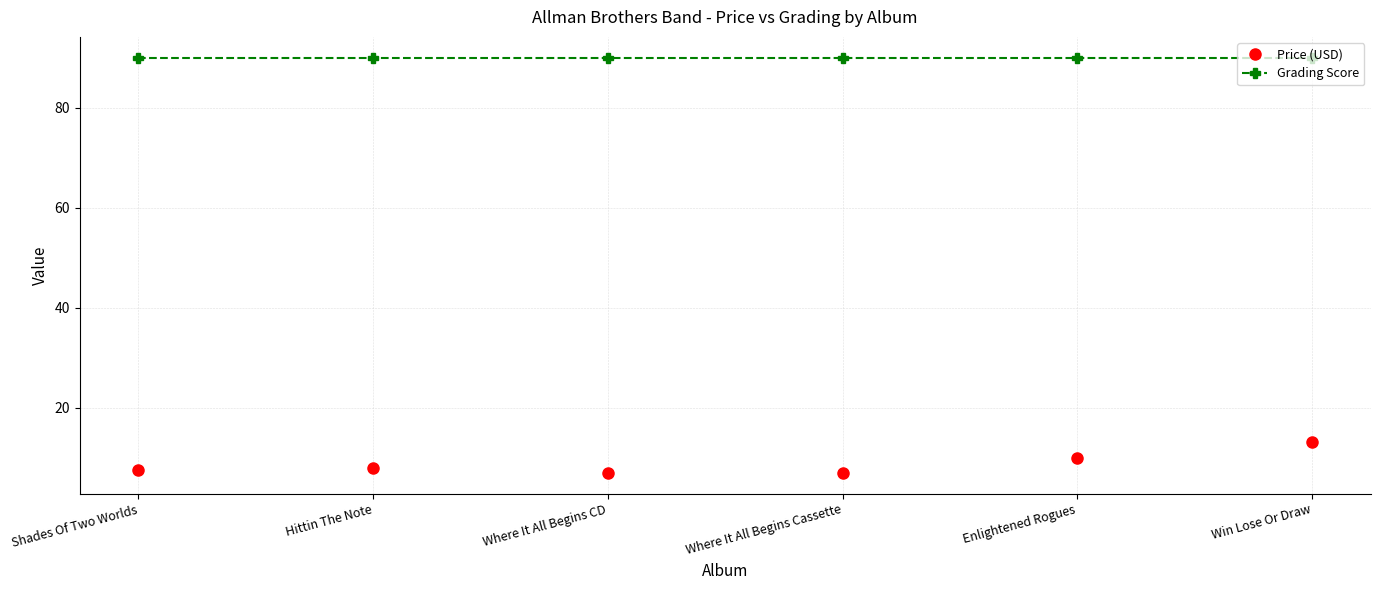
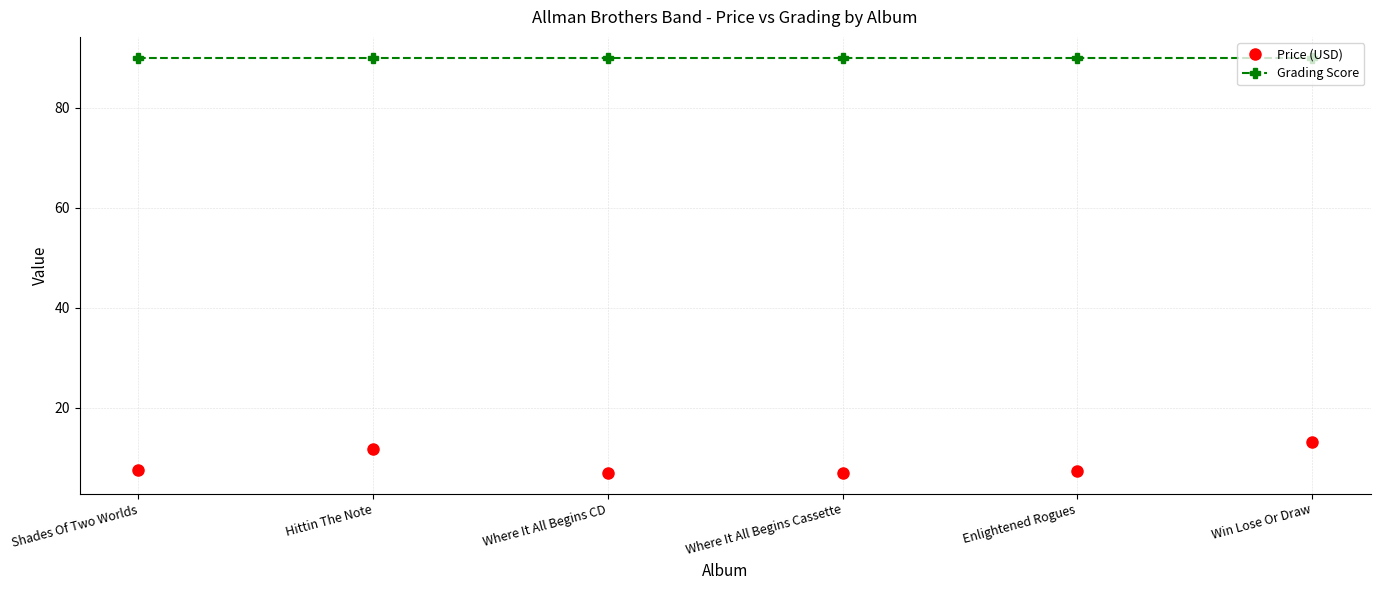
  {
    "Price (USD)": {
      "Shades Of Two Worlds": 8,
-     "Hittin The Note": 8,
+     "Hittin The Note": 12,
      "Where It All Begins CD": 7,
      "Where It All Begins Cassette": 7,
-     "Enlightened Rogues": 10,
+     "Enlightened Rogues": 7,
      "Win Lose Or Draw": 13
    },
    "Grading Score": {
      "Shades Of Two Worlds": 90,
      "Hittin The Note": 90,
      "Where It All Begins CD": 90,
      "Where It All Begins Cassette": 90,
      "Enlightened Rogues": 90
    }
  }
